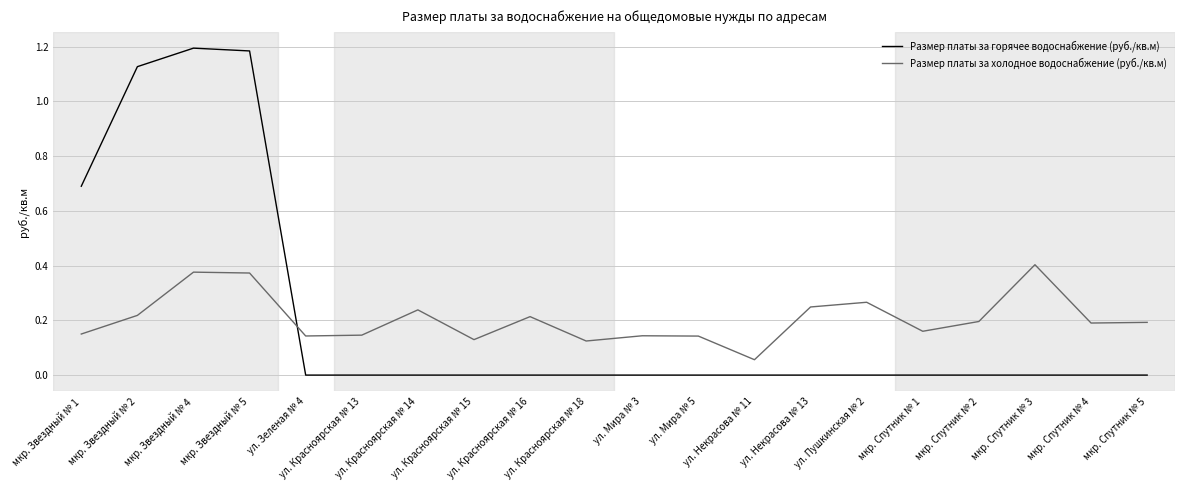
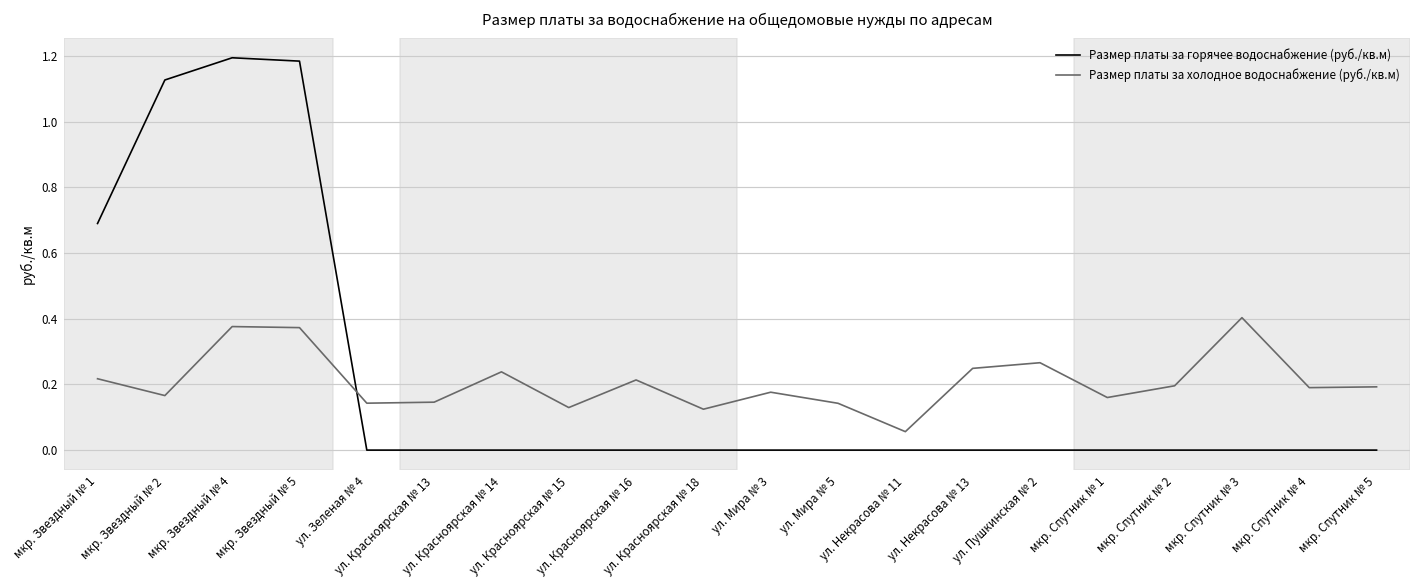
  {
    "Размер платы за горячее водоснабжение (руб./кв.м)": {
      "мкр. Звездный № 1": 0.69,
      "мкр. Звездный № 2": 1.13,
      "мкр. Звездный № 4": 1.19,
      "мкр. Звездный № 5": 1.18,
      "ул. Зеленая № 4": 0.00,
      "ул. Красноярская № 13": 0.00,
      "ул. Красноярская № 14": 0.00,
      "ул. Красноярская № 15": 0.00,
      "ул. Красноярская № 16": 0.00,
      "ул. Красноярская № 18": 0.00,
      "ул. Мира № 3": 0.00,
      "ул. Мира № 5": 0.00,
      "ул. Некрасова № 11": 0.00,
      "ул. Некрасова № 13": 0.00,
      "ул. Пушкинская № 2": 0.00,
      "мкр. Спутник № 1": 0.00,
      "мкр. Спутник № 2": 0.00,
      "мкр. Спутник № 3": 0.00,
      "мкр. Спутник № 4": 0.00,
      "мкр. Спутник № 5": 0.00
    },
    "Размер платы за холодное водоснабжение (руб./кв.м)": {
-     "мкр. Звездный № 1": 0.15,
-     "мкр. Звездный № 2": 0.22,
+     "мкр. Звездный № 1": 0.22,
+     "мкр. Звездный № 2": 0.17,
      "мкр. Звездный № 4": 0.38,
      "мкр. Звездный № 5": 0.37,
      "ул. Зеленая № 4": 0.14,
      "ул. Красноярская № 13": 0.15,
      "ул. Красноярская № 14": 0.24,
      "ул. Красноярская № 15": 0.13,
      "ул. Красноярская № 16": 0.21,
      "ул. Красноярская № 18": 0.12,
-     "ул. Мира № 3": 0.14,
+     "ул. Мира № 3": 0.18,
      "ул. Мира № 5": 0.14,
      "ул. Некрасова № 11": 0.06,
      "ул. Некрасова № 13": 0.25,
      "ул. Пушкинская № 2": 0.27,
      "мкр. Спутник № 1": 0.16,
      "мкр. Спутник № 2": 0.20,
      "мкр. Спутник № 3": 0.40,
      "мкр. Спутник № 4": 0.19,
      "мкр. Спутник № 5": 0.19
    }
  }
